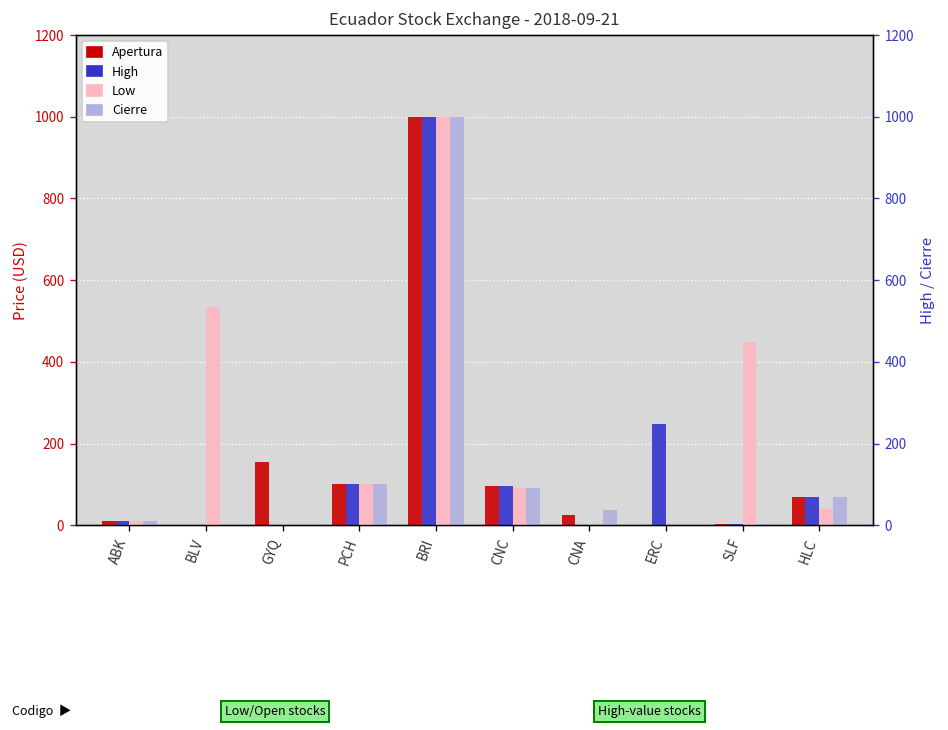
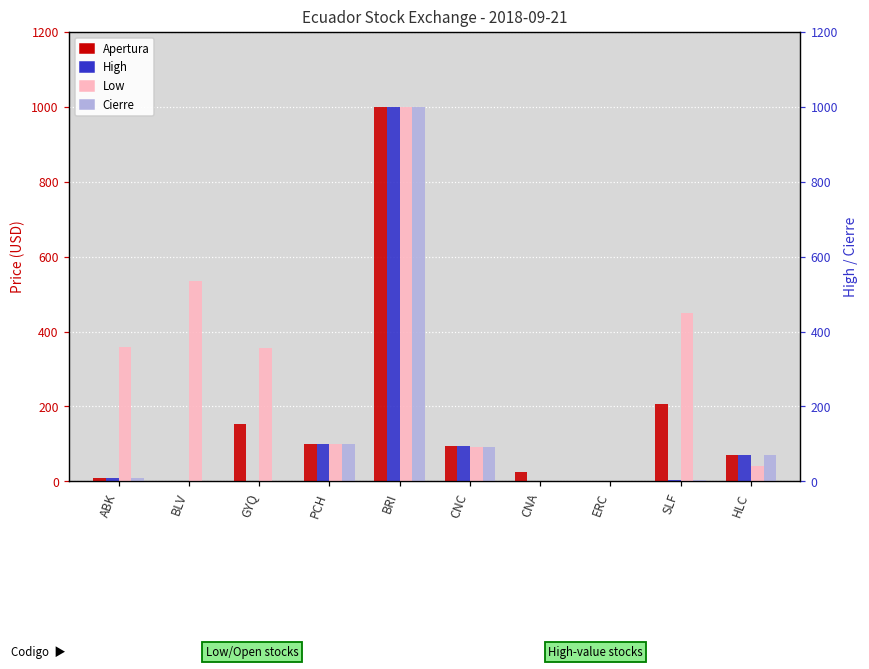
  {
    "Apertura": {
      "ABK": 10,
      "GYQ": 150,
      "PCH": 100,
      "BRI": 1000,
      "CNC": 100,
      "CNA": 30,
-     "SLF": 0,
+     "SLF": 210,
      "HLC": 70
    },
    "High": {
      "ABK": 10,
      "PCH": 100,
      "BRI": 1000,
      "CNC": 100,
-     "ERC": 250,
+     "ERC": 0,
      "HLC": 70
    },
    "Low": {
-     "ABK": 10,
+     "ABK": 360,
      "BLV": 540,
-     "GYQ": 0,
+     "GYQ": 360,
      "PCH": 100,
      "BRI": 1000,
      "CNC": 90,
      "SLF": 450,
      "HLC": 40
    },
    "Cierre": {
      "ABK": 10,
      "PCH": 100,
      "BRI": 1000,
      "CNC": 90,
-     "CNA": 40,
+     "CNA": 0,
      "HLC": 70
    }
  }
